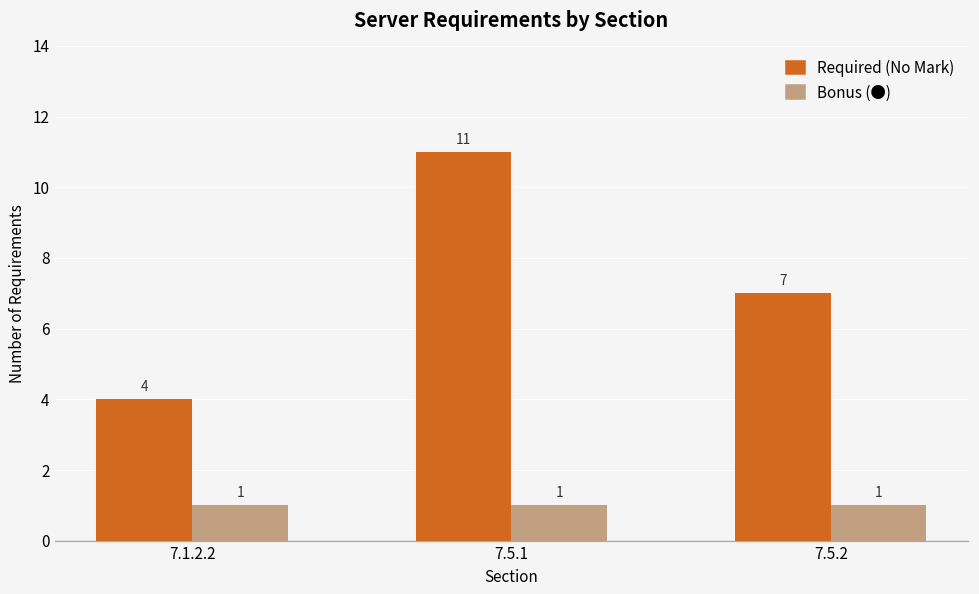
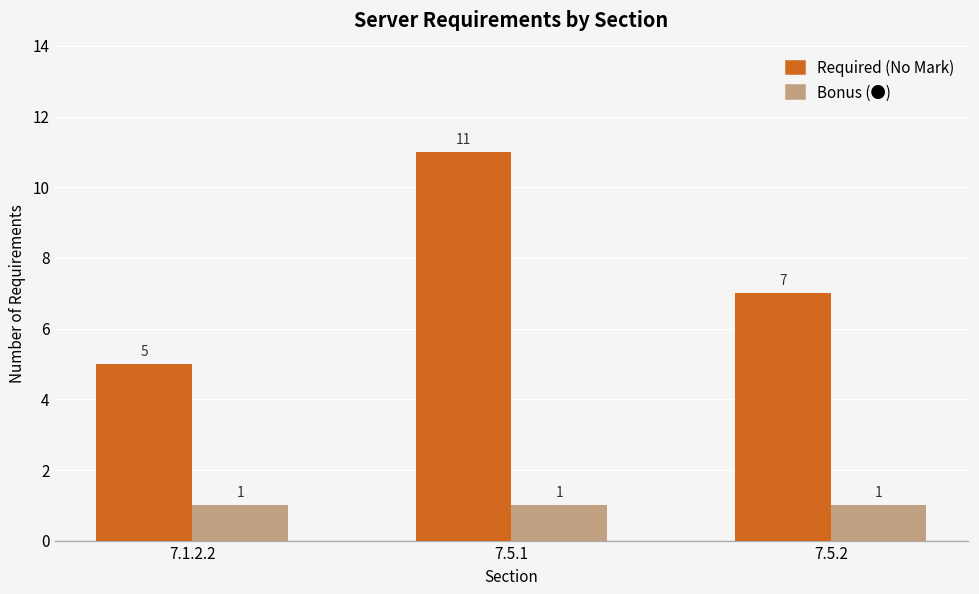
  {
    "Required (No Mark)": {
-     "7.1.2.2": 4,
+     "7.1.2.2": 5,
      "7.5.1": 11,
      "7.5.2": 7
    },
    "Bonus (●)": {
      "7.1.2.2": 1,
      "7.5.1": 1,
      "7.5.2": 1
    }
  }
